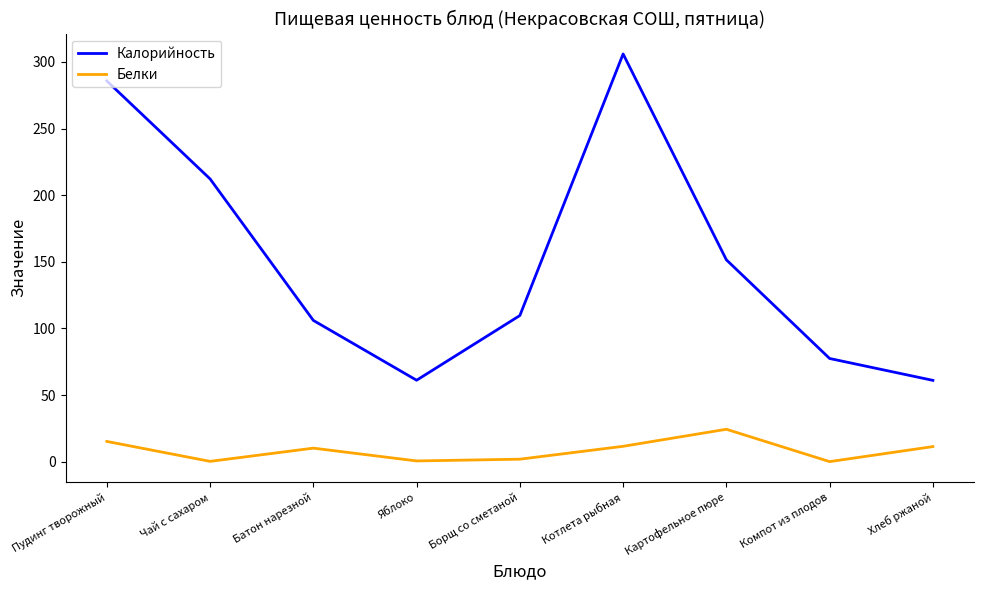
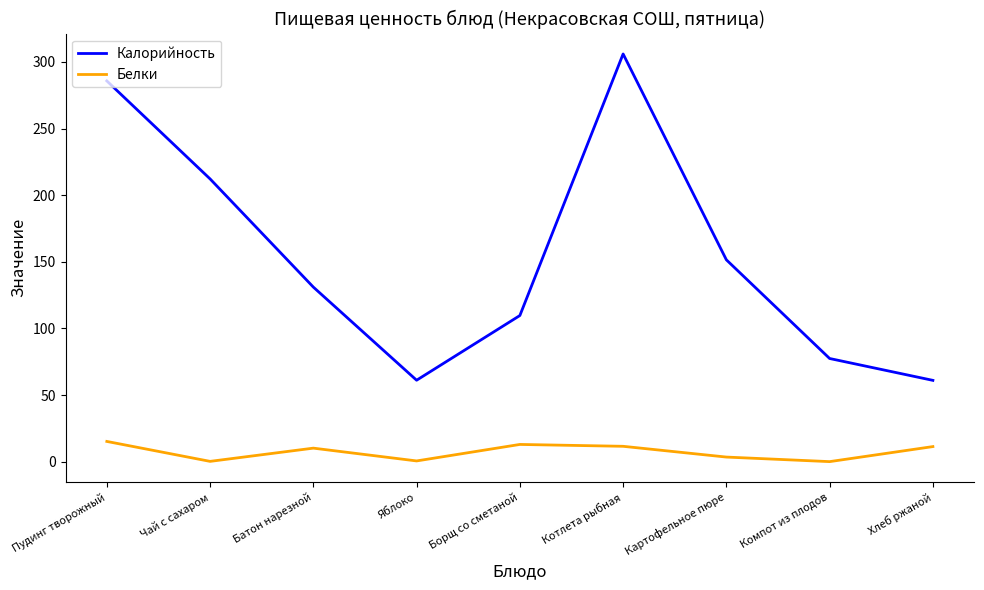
  {
    "Калорийность": {
      "Чай с сахаром": 212,
-     "Батон нарезной": 106,
+     "Батон нарезной": 131,
      "Яблоко": 61,
      "Борщ со сметаной": 110,
      "Котлета рыбная": 306,
      "Картофельное пюре": 151,
      "Компот из плодов": 77,
      "Хлеб ржаной": 61
    },
    "Белки": {
      "Пудинг творожный": 15,
      "Чай с сахаром": 0,
      "Батон нарезной": 10,
      "Яблоко": 1,
-     "Борщ со сметаной": 2,
+     "Борщ со сметаной": 13,
      "Котлета рыбная": 12,
-     "Картофельное пюре": 24,
+     "Картофельное пюре": 3,
      "Компот из плодов": 0,
      "Хлеб ржаной": 11
    }
  }
